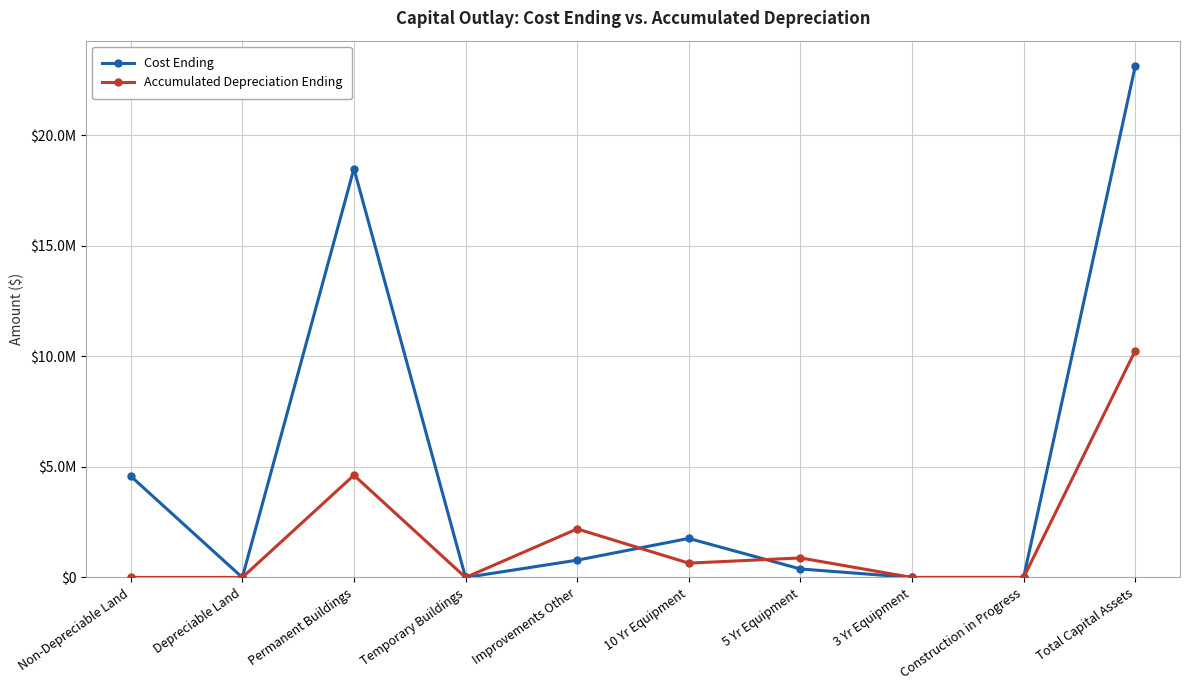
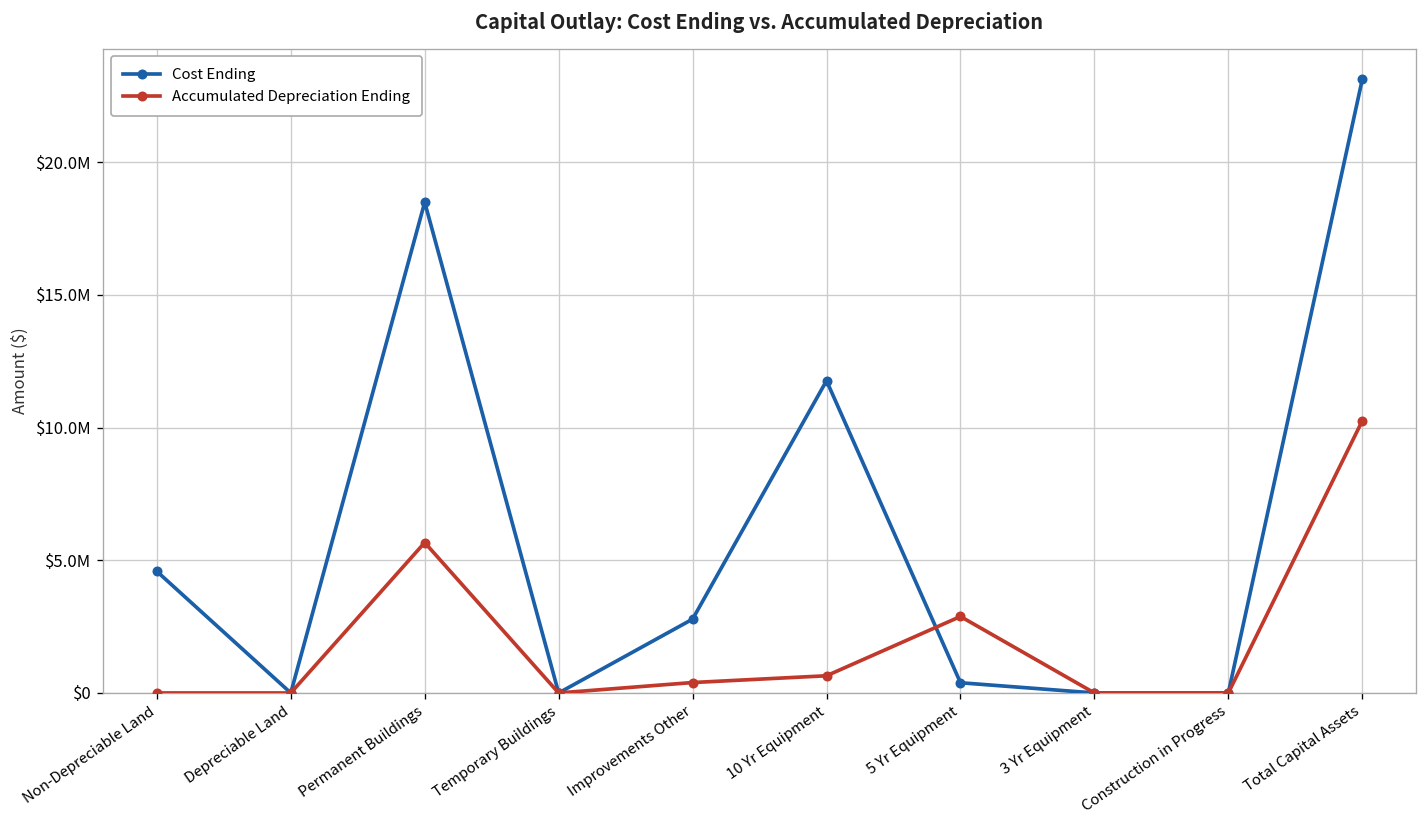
  {
    "Cost Ending": {
      "Non-Depreciable Land": "$4600000",
      "Permanent Buildings": "$18500000",
-     "Improvements Other": "$800000",
-     "10 Yr Equipment": "$1800000",
+     "Improvements Other": "$2800000",
+     "10 Yr Equipment": "$11800000",
      "5 Yr Equipment": "$400000",
      "Total Capital Assets": "$23100000"
    },
    "Accumulated Depreciation Ending": {
      "Non-Depreciable Land": "$0",
-     "Permanent Buildings": "$4600000",
-     "Improvements Other": "$2200000",
+     "Permanent Buildings": "$5700000",
+     "Improvements Other": "$400000",
      "10 Yr Equipment": "$600000",
-     "5 Yr Equipment": "$900000",
+     "5 Yr Equipment": "$2900000",
      "Total Capital Assets": "$10300000"
    }
  }
